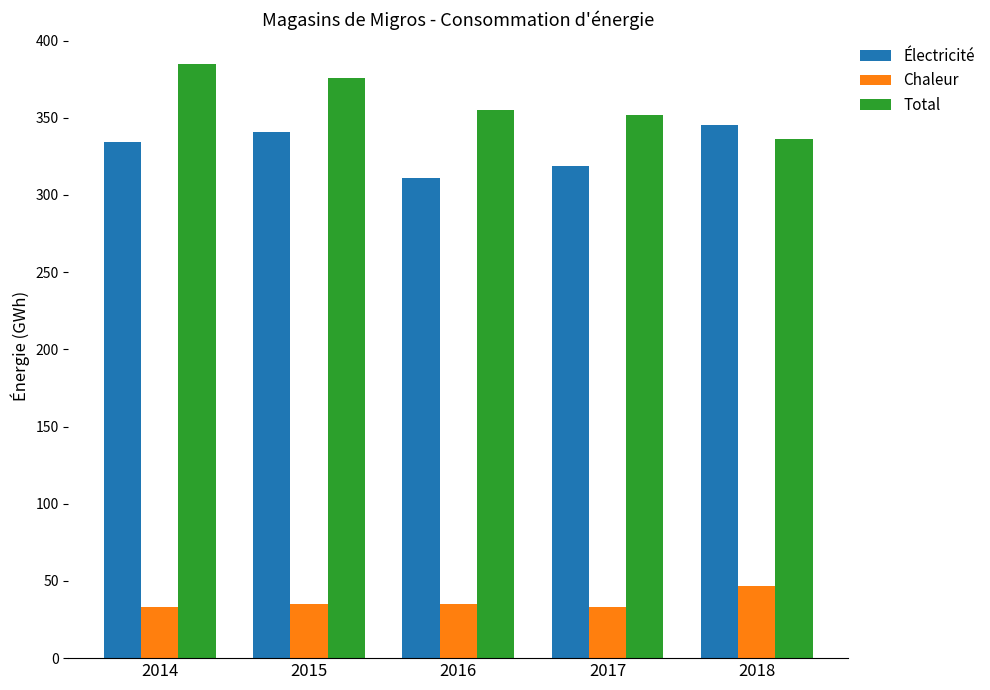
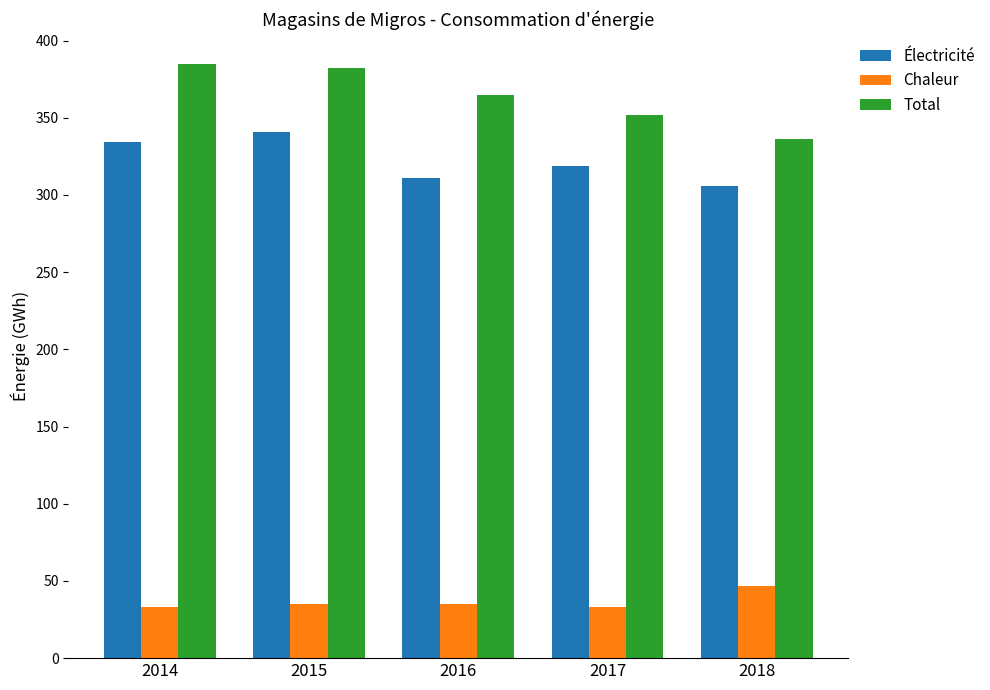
  {
    "Électricité": {
      "2014": 334,
      "2015": 341,
      "2016": 311,
      "2017": 319,
-     "2018": 345
+     "2018": 306
    },
    "Chaleur": {
      "2014": 33,
      "2015": 35,
      "2016": 35,
      "2017": 33,
      "2018": 47
    },
    "Total": {
      "2014": 385,
-     "2015": 376,
-     "2016": 355,
+     "2015": 382,
+     "2016": 365,
      "2017": 352,
      "2018": 336
    }
  }
